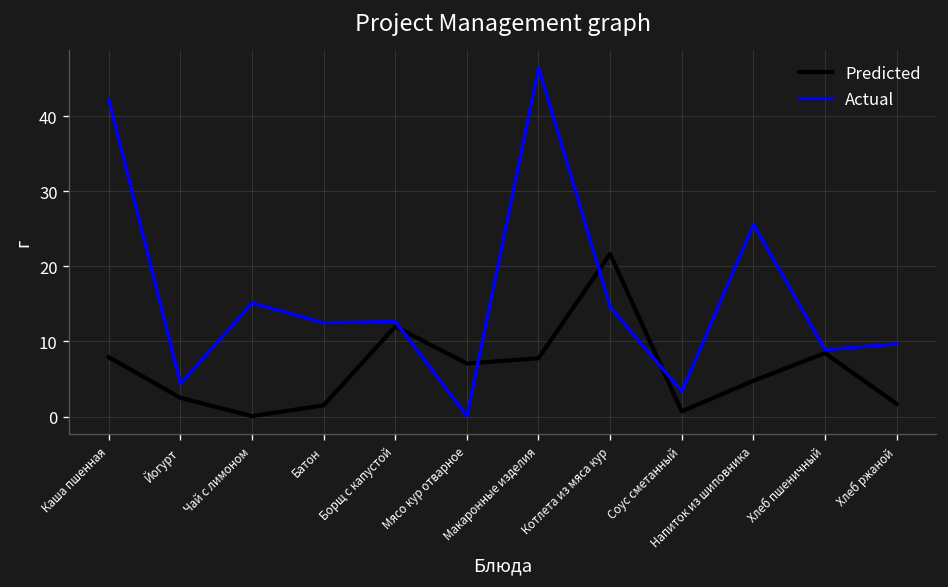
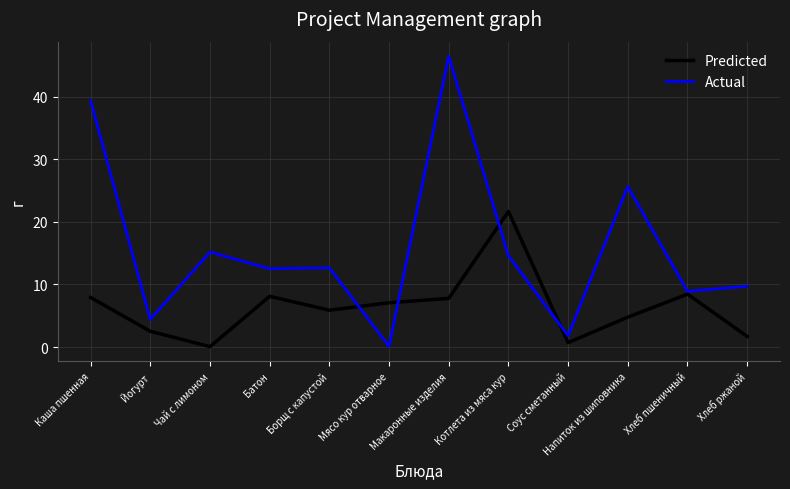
  {
    "Predicted": {
      "Каша пшенная": 8,
      "Йогурт": 3,
      "Чай с лимоном": 0,
-     "Батон": 2,
-     "Борщ с капустой": 12,
+     "Батон": 8,
+     "Борщ с капустой": 6,
      "Мясо кур отварное": 7,
      "Макаронные изделия": 8,
      "Котлета из мяса кур": 22,
      "Соус сметанный": 1,
      "Напиток из шиповника": 5,
      "Хлеб пшеничный": 8,
      "Хлеб ржаной": 2
    },
    "Actual": {
-     "Каша пшенная": 42,
+     "Каша пшенная": 39,
      "Йогурт": 4,
      "Чай с лимоном": 15,
      "Батон": 13,
      "Борщ с капустой": 13,
      "Мясо кур отварное": 0,
      "Макаронные изделия": 46,
      "Котлета из мяса кур": 15,
-     "Соус сметанный": 3,
+     "Соус сметанный": 2,
      "Напиток из шиповника": 26,
      "Хлеб пшеничный": 9,
      "Хлеб ржаной": 10
    }
  }
